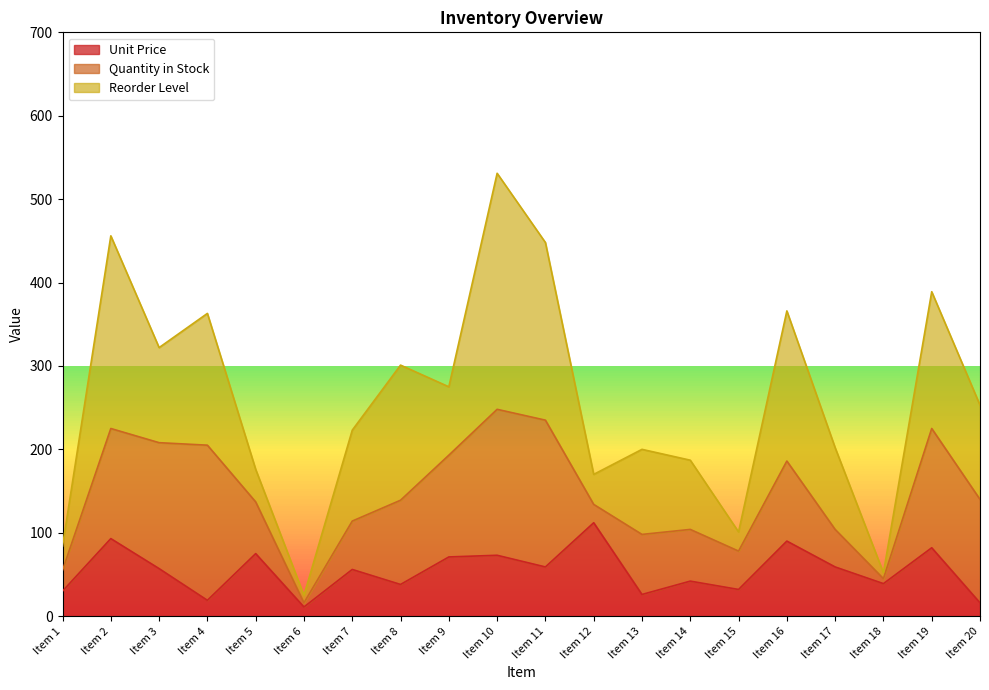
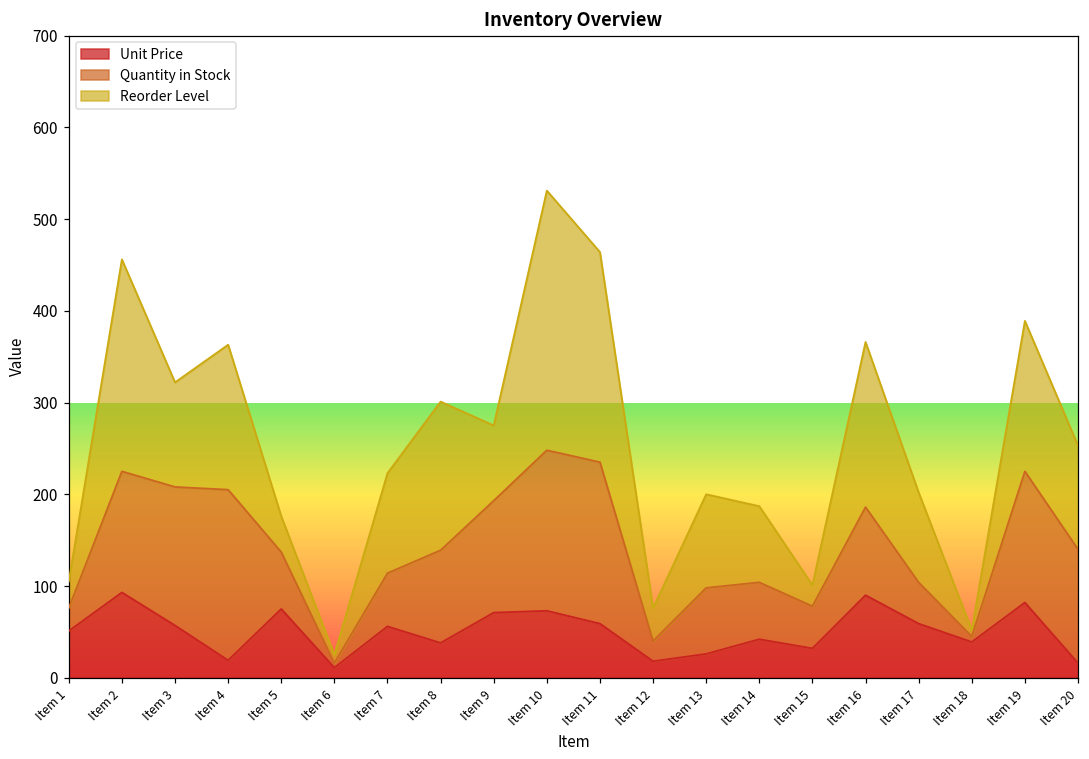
  {
    "Unit Price": {
-     "Item 1": 30,
+     "Item 1": 50,
      "Item 2": 90,
      "Item 3": 60,
      "Item 4": 20,
      "Item 5": 80,
      "Item 6": 10,
      "Item 7": 60,
      "Item 8": 40,
      "Item 9": 70,
      "Item 10": 70,
      "Item 11": 60,
-     "Item 12": 110,
+     "Item 12": 20,
      "Item 13": 30,
      "Item 14": 40,
      "Item 15": 30,
      "Item 16": 90,
      "Item 17": 60,
      "Item 18": 40,
      "Item 19": 80,
      "Item 20": 20
    },
    "Quantity in Stock": {
      "Item 1": 30,
      "Item 2": 130,
      "Item 3": 150,
      "Item 4": 190,
      "Item 5": 60,
      "Item 6": 10,
      "Item 7": 60,
      "Item 8": 100,
      "Item 9": 120,
      "Item 10": 180,
      "Item 11": 180,
      "Item 12": 20,
      "Item 13": 70,
      "Item 14": 60,
      "Item 15": 50,
      "Item 16": 100,
      "Item 17": 50,
      "Item 18": 10,
      "Item 19": 140,
      "Item 20": 120
    },
    "Reorder Level": {
      "Item 1": 30,
      "Item 2": 230,
      "Item 3": 110,
      "Item 4": 160,
      "Item 5": 40,
      "Item 6": 10,
      "Item 7": 110,
      "Item 8": 160,
      "Item 9": 80,
      "Item 10": 280,
-     "Item 11": 210,
+     "Item 11": 230,
      "Item 12": 40,
      "Item 13": 100,
      "Item 14": 80,
      "Item 15": 20,
      "Item 16": 180,
      "Item 17": 100,
      "Item 18": 10,
      "Item 19": 160,
      "Item 20": 110
    }
  }
